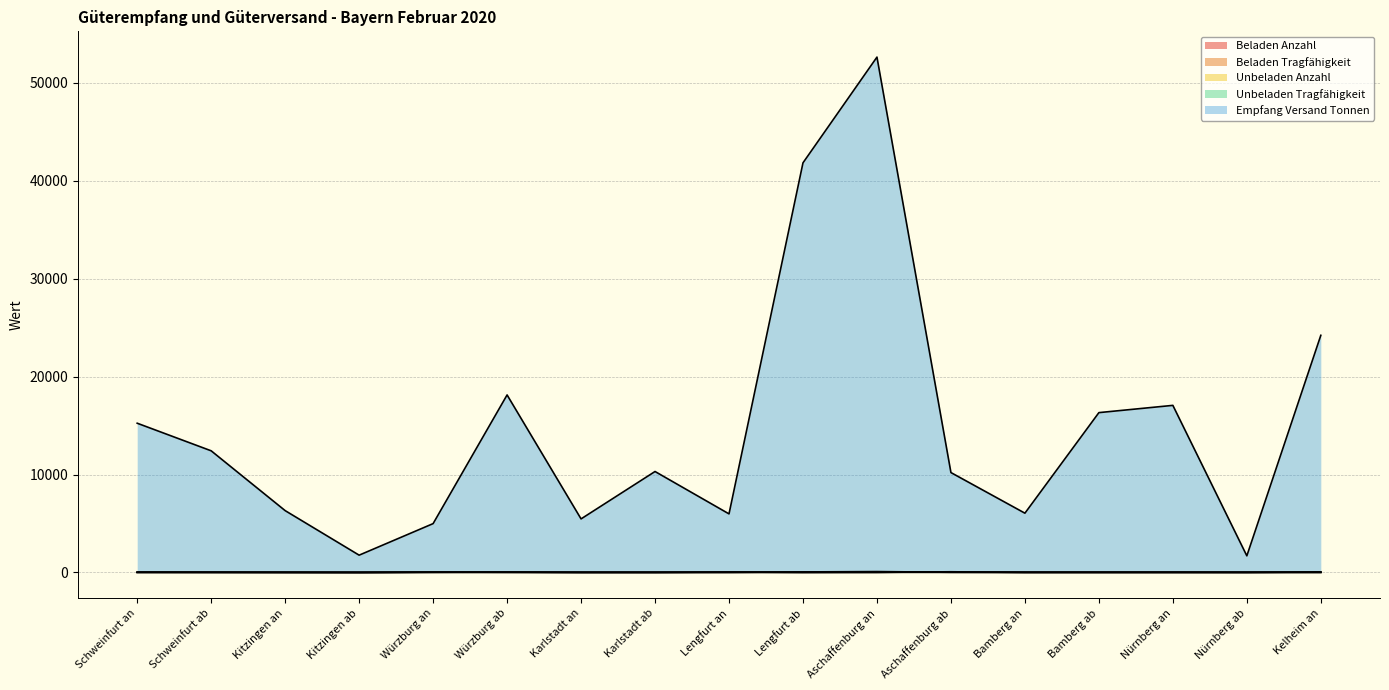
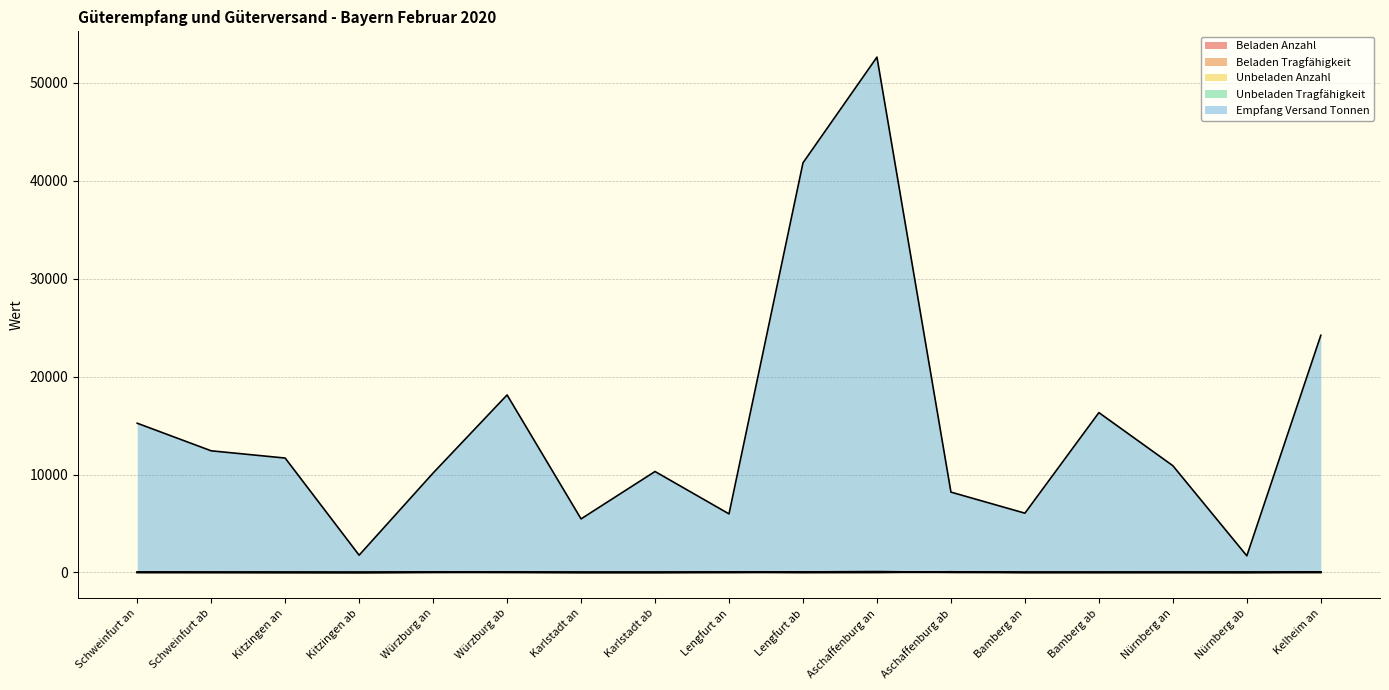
  {
    "Unbeladen Tragfähigkeit": {
      "Schweinfurt an": 0,
      "Schweinfurt ab": 0,
      "Kitzingen an": 0,
      "Kitzingen ab": 0,
      "Würzburg an": 0,
      "Würzburg ab": 0,
      "Karlstadt an": 0,
      "Karlstadt ab": 0,
      "Lengfurt an": 0,
      "Lengfurt ab": 0,
      "Aschaffenburg an": 0,
      "Aschaffenburg ab": 0,
      "Bamberg an": 0,
      "Bamberg ab": 0,
      "Nürnberg an": 0,
      "Nürnberg ab": 0,
      "Kelheim an": 0
    },
    "Empfang Versand Tonnen": {
      "Schweinfurt an": 15000,
      "Schweinfurt ab": 12000,
-     "Kitzingen an": 6000,
+     "Kitzingen an": 12000,
      "Kitzingen ab": 2000,
-     "Würzburg an": 5000,
+     "Würzburg an": 10000,
      "Würzburg ab": 18000,
      "Karlstadt an": 5000,
      "Karlstadt ab": 10000,
      "Lengfurt an": 6000,
      "Lengfurt ab": 42000,
      "Aschaffenburg an": 53000,
-     "Aschaffenburg ab": 10000,
+     "Aschaffenburg ab": 8000,
      "Bamberg an": 6000,
      "Bamberg ab": 16000,
-     "Nürnberg an": 17000,
+     "Nürnberg an": 11000,
      "Nürnberg ab": 2000,
      "Kelheim an": 24000
    }
  }
